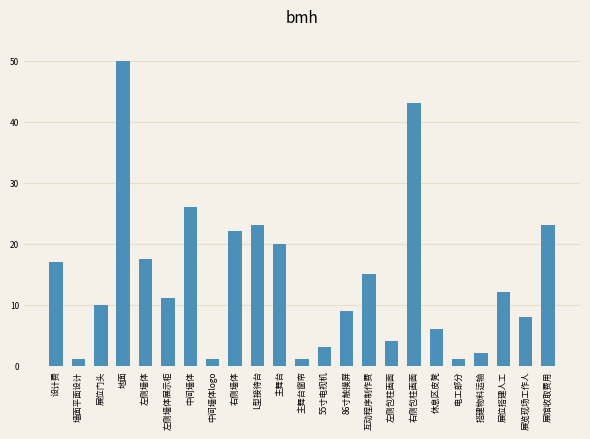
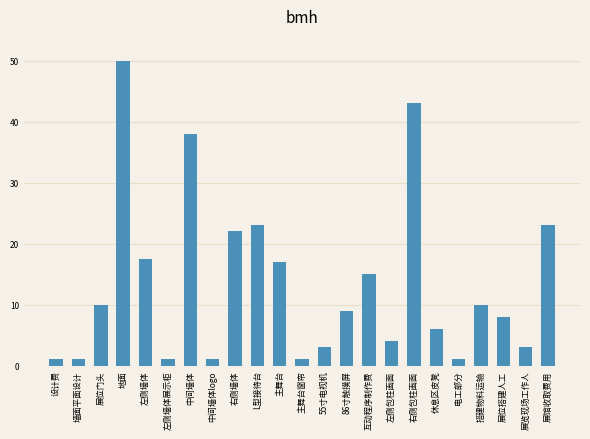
  {
-   "设计费": 17,
+   "设计费": 1,
    "墙面平面设计": 1,
    "展位门头": 10,
    "地面": 50,
    "左侧墙体": 18,
-   "左侧墙体展示柜": 11,
-   "中间墙体": 26,
+   "左侧墙体展示柜": 1,
+   "中间墙体": 38,
    "中间墙体logo": 1,
    "右侧墙体": 22,
    "L型接待台": 23,
-   "主舞台": 20,
+   "主舞台": 17,
    "主舞台窗帘": 1,
    "55寸电视机": 3,
    "86寸触摸屏": 9,
    "互动程序制作费": 15,
    "左侧包柱画面": 4,
    "右侧包柱画面": 43,
    "休息区皮凳": 6,
    "电工部分": 1,
-   "搭建物料运输": 2,
-   "展位搭建人工": 12,
-   "展览现场工作人": 8,
+   "搭建物料运输": 10,
+   "展位搭建人工": 8,
+   "展览现场工作人": 3,
    "展馆收取费用": 23
  }
